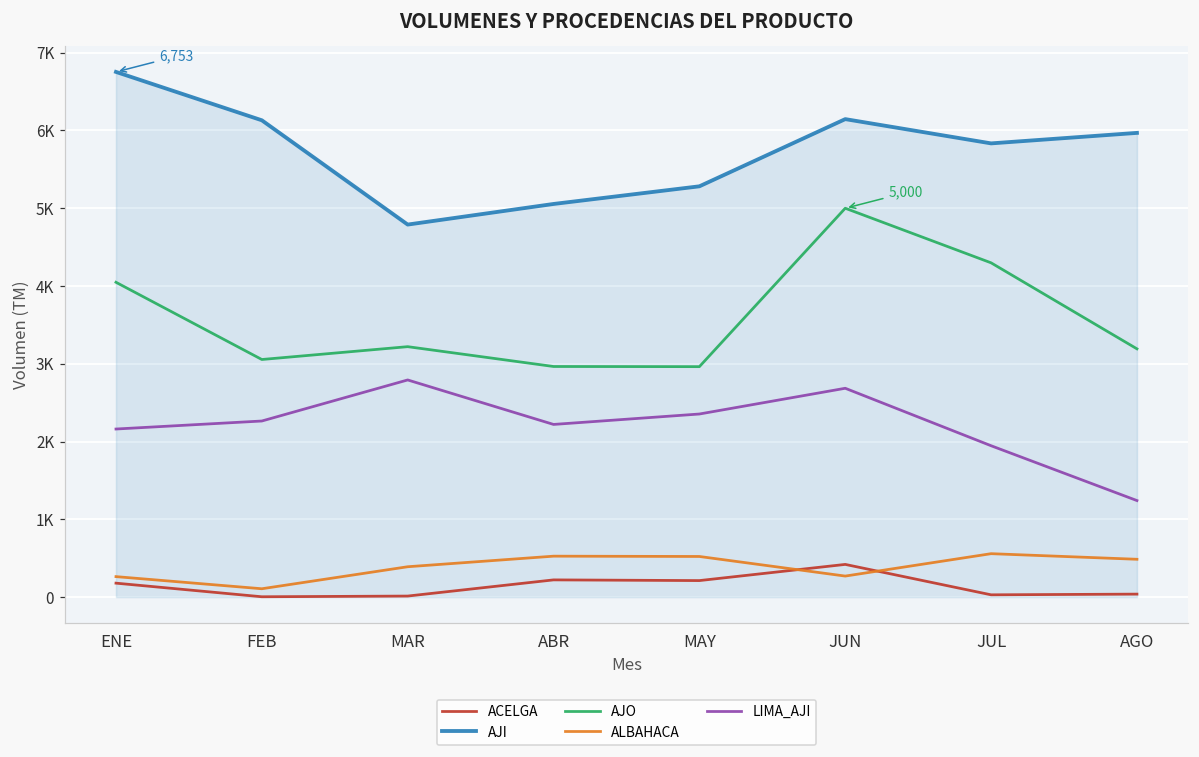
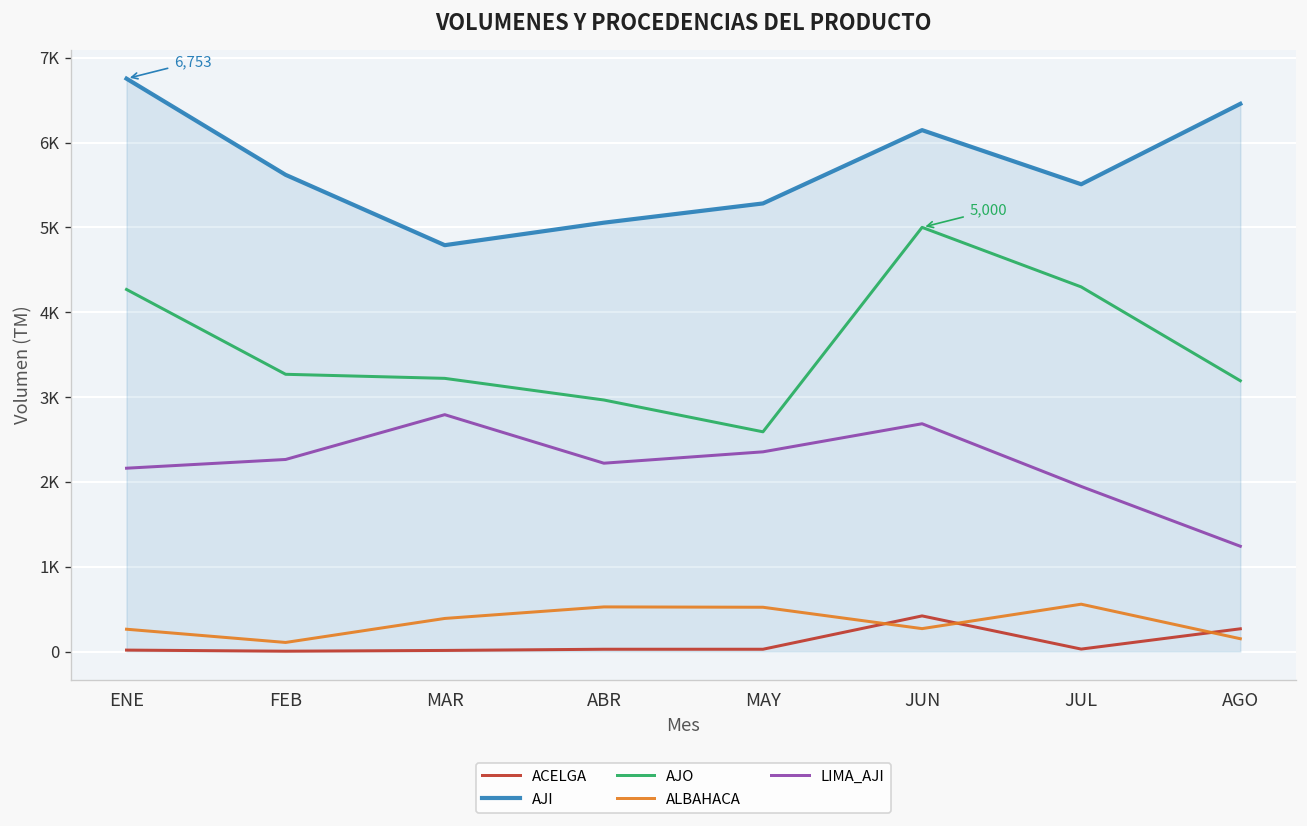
  {
    "ACELGA": {
-     "ENE": 200,
+     "ENE": 0,
      "FEB": 0,
      "MAR": 0,
-     "ABR": 200,
-     "MAY": 200,
+     "ABR": 0,
+     "MAY": 0,
      "JUN": 400,
      "JUL": 0,
-     "AGO": 0
+     "AGO": 300
    },
    "AJI": {
-     "FEB": 6100,
+     "FEB": 5600,
      "MAR": 4800,
      "ABR": 5100,
      "MAY": 5300,
      "JUN": 6100,
-     "JUL": 5800,
-     "AGO": 6000
+     "JUL": 5500,
+     "AGO": 6500
    },
    "AJO": {
-     "ENE": 4000,
-     "FEB": 3100,
+     "ENE": 4300,
+     "FEB": 3300,
      "MAR": 3200,
      "ABR": 3000,
-     "MAY": 3000,
+     "MAY": 2600,
      "JUL": 4300,
      "AGO": 3200
    },
    "ALBAHACA": {
      "ENE": 300,
      "FEB": 100,
      "MAR": 400,
      "ABR": 500,
      "MAY": 500,
      "JUN": 300,
      "JUL": 600,
-     "AGO": 500
+     "AGO": 200
    },
    "LIMA_AJI": {
      "ENE": 2200,
      "FEB": 2300,
      "MAR": 2800,
      "ABR": 2200,
      "MAY": 2400,
      "JUN": 2700,
      "JUL": 1900,
      "AGO": 1200
    }
  }
